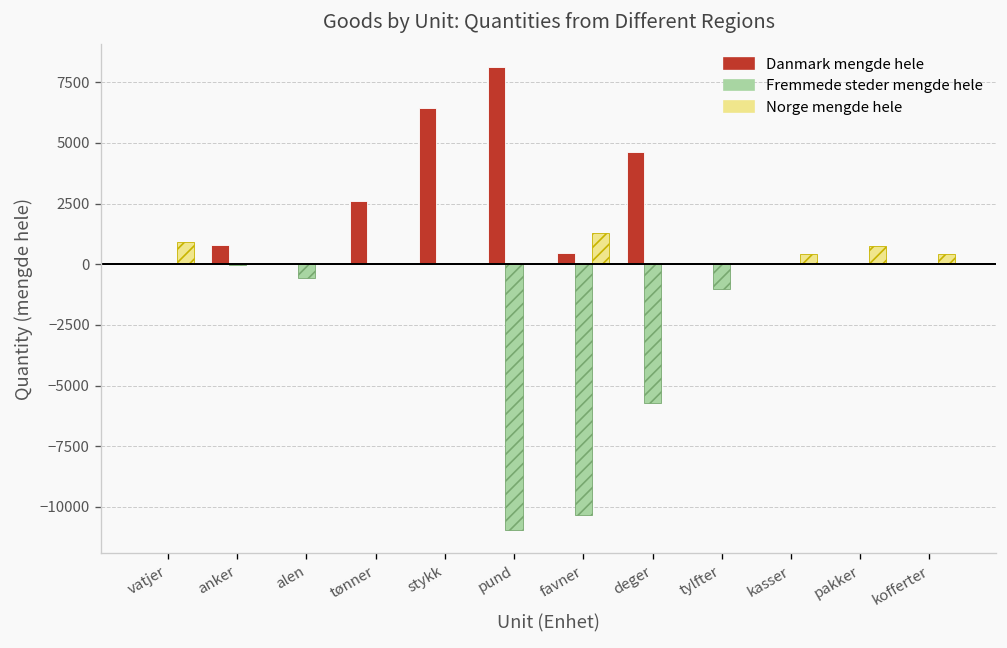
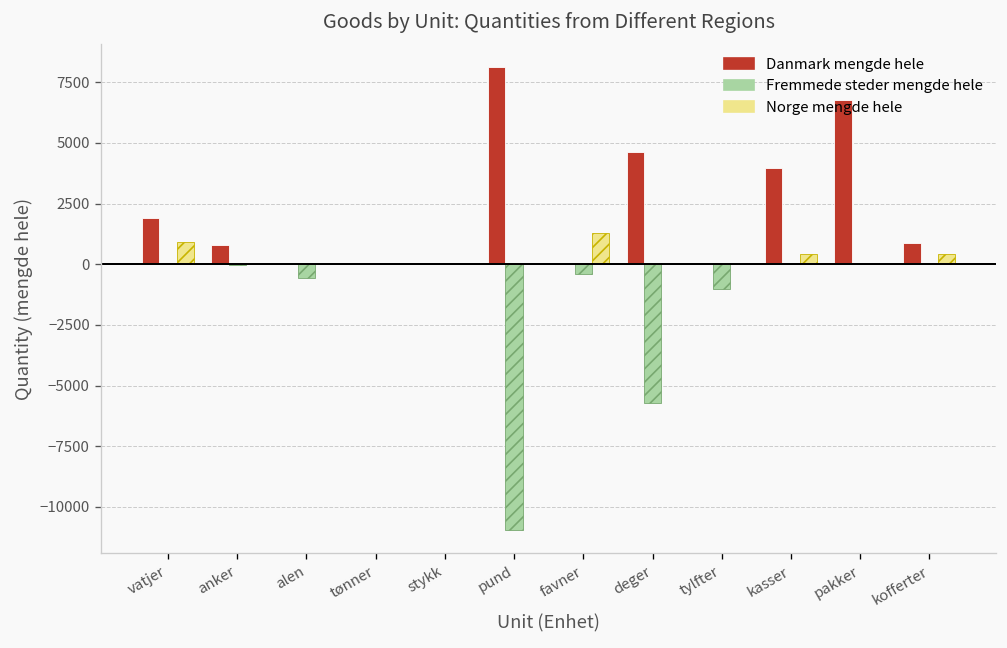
  {
    "Danmark mengde hele": {
-     "vatjer": 0,
+     "vatjer": 1900,
      "anker": 800,
      "alen": 0,
-     "tønner": 2600,
-     "stykk": 6400,
+     "tønner": 0,
+     "stykk": 0,
      "pund": 8100,
-     "favner": 500,
+     "favner": 0,
      "deger": 4600,
      "tylfter": 0,
-     "kasser": 0,
-     "pakker": 0,
-     "kofferter": 0
+     "kasser": 4000,
+     "pakker": 6800,
+     "kofferter": 900
    },
    "Fremmede steder mengde hele": {
      "vatjer": 0,
      "alen": -600,
      "tønner": 0,
      "pund": -11000,
-     "favner": -10300,
+     "favner": -400,
      "deger": -5700,
      "tylfter": -1000,
      "kasser": 0,
      "pakker": 0,
      "kofferter": 0
    },
    "Norge mengde hele": {
      "vatjer": 900,
      "anker": 0,
      "alen": 0,
      "stykk": 0,
      "favner": 1300,
      "deger": 0,
      "tylfter": 0,
      "kasser": 400,
-     "pakker": 800,
+     "pakker": 0,
      "kofferter": 400
    }
  }
